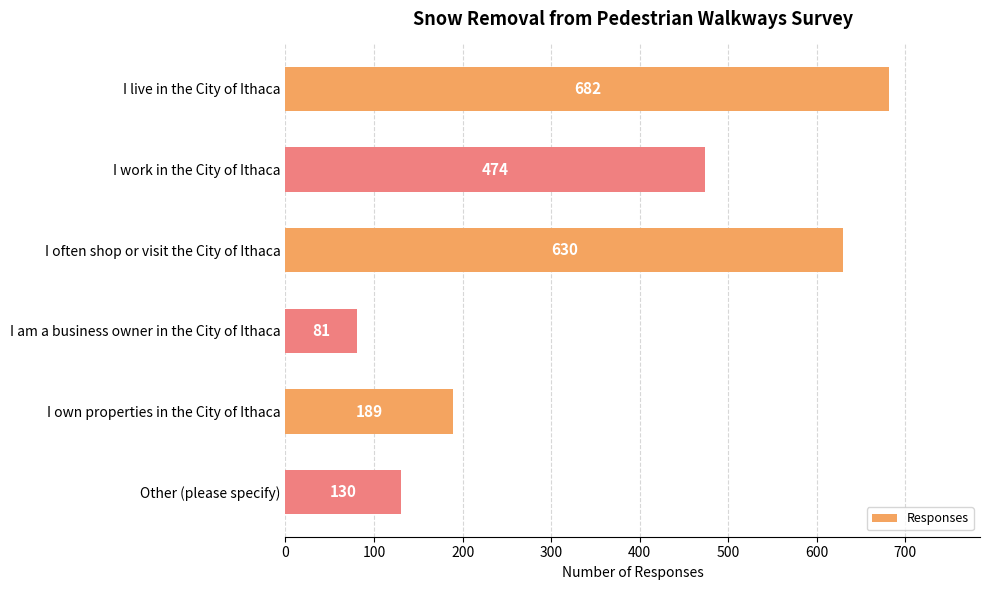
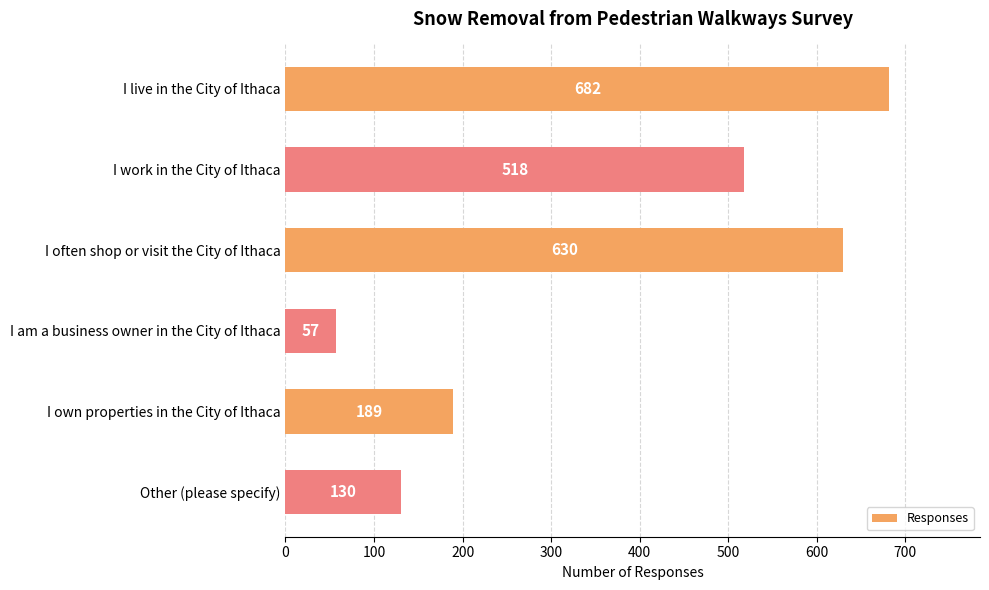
  {
    "I live in the City of Ithaca": 682,
-   "I work in the City of Ithaca": 474,
+   "I work in the City of Ithaca": 518,
    "I often shop or visit the City of Ithaca": 630,
-   "I am a business owner in the City of Ithaca": 81,
+   "I am a business owner in the City of Ithaca": 57,
    "I own properties in the City of Ithaca": 189,
    "Other (please specify)": 130
  }
